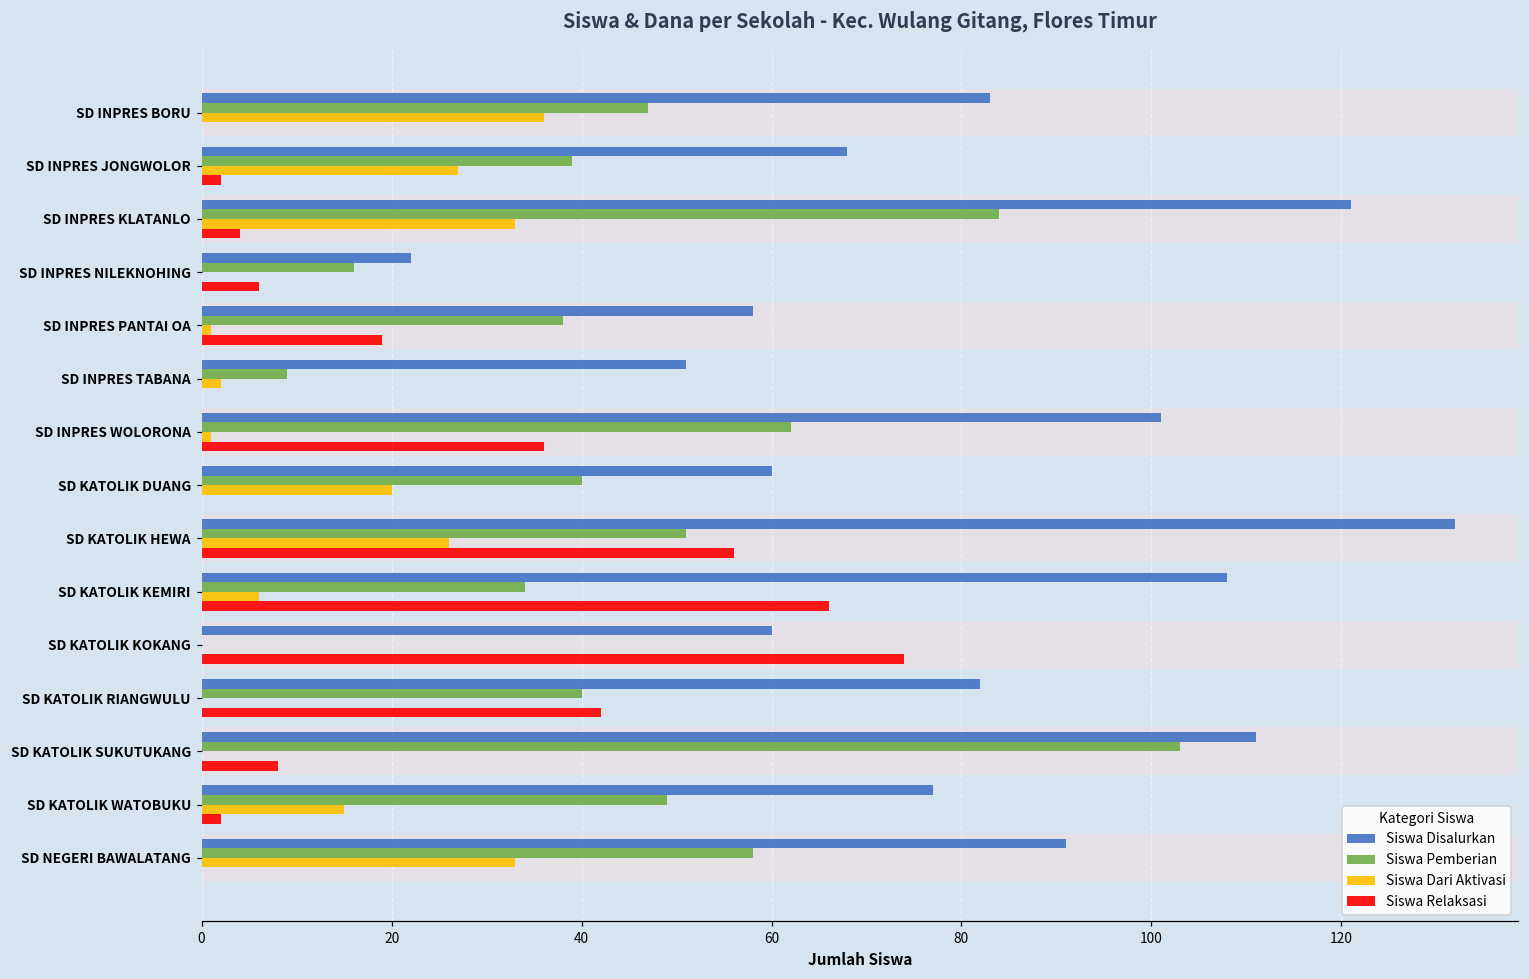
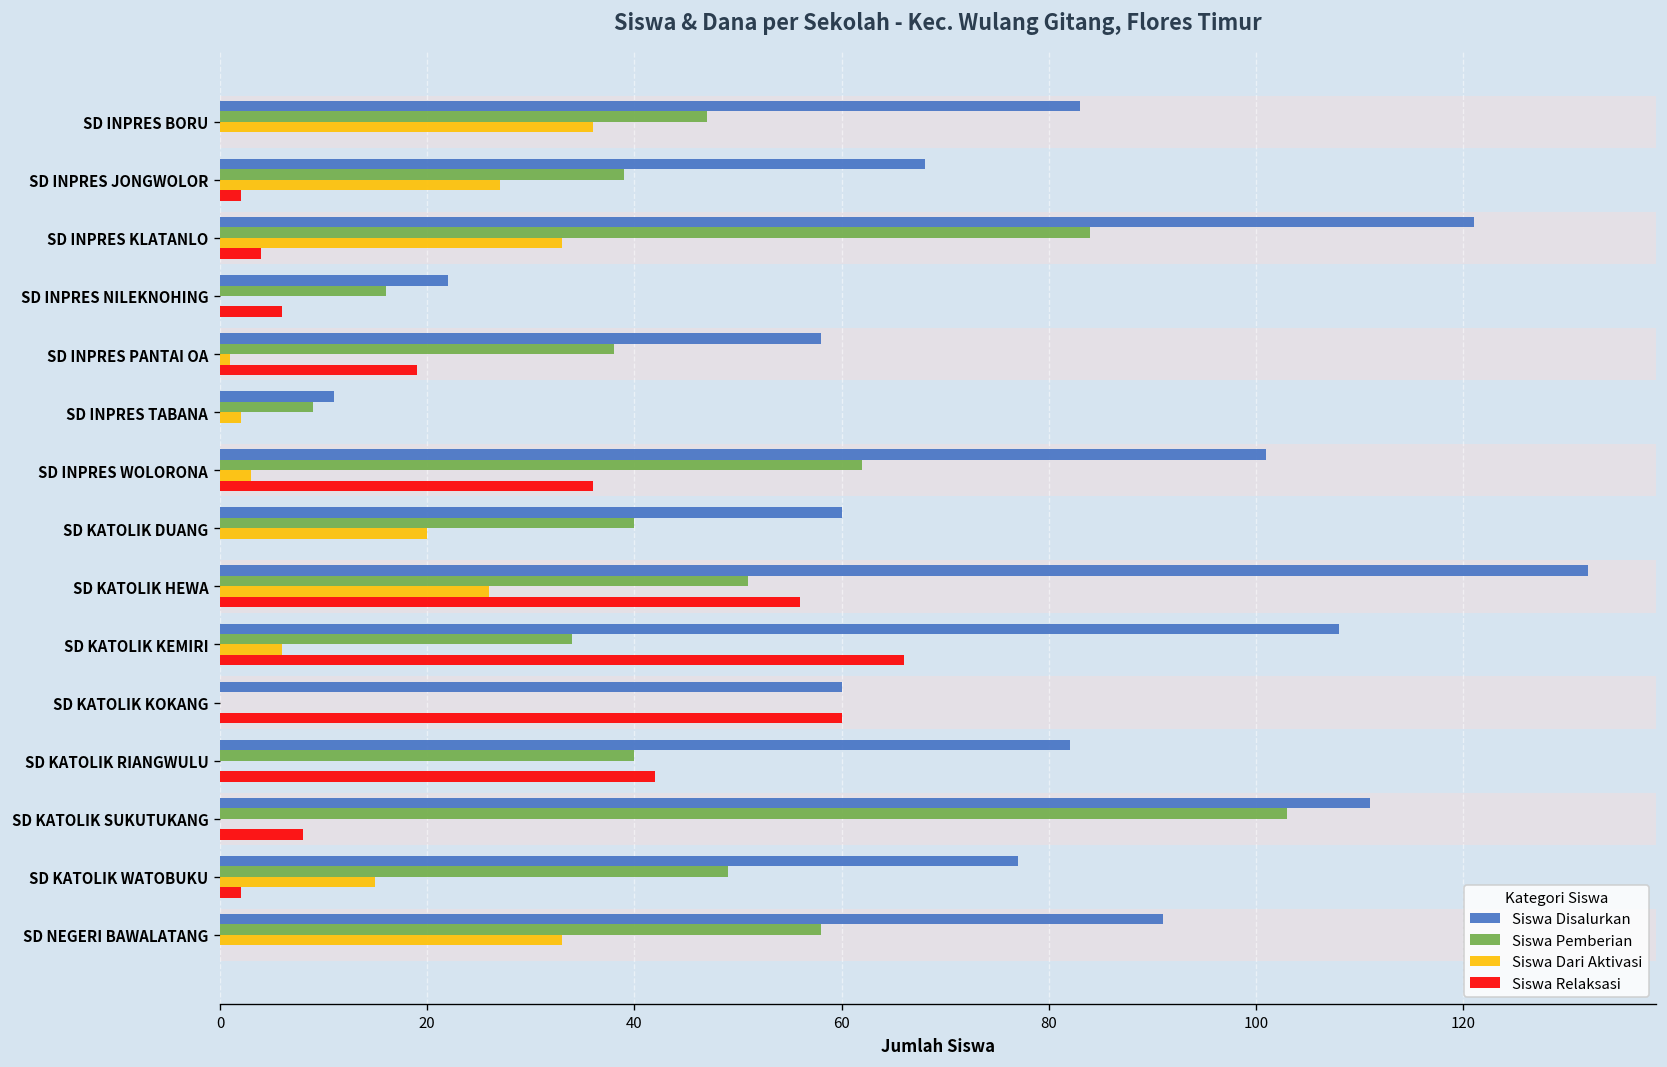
  {
    "Siswa Disalurkan": {
      "SD INPRES BORU": 83,
      "SD INPRES JONGWOLOR": 68,
      "SD INPRES KLATANLO": 121,
      "SD INPRES NILEKNOHING": 22,
      "SD INPRES PANTAI OA": 58,
-     "SD INPRES TABANA": 51,
+     "SD INPRES TABANA": 11,
      "SD INPRES WOLORONA": 101,
      "SD KATOLIK DUANG": 60,
      "SD KATOLIK HEWA": 132,
      "SD KATOLIK KEMIRI": 108,
      "SD KATOLIK KOKANG": 60,
      "SD KATOLIK RIANGWULU": 82,
      "SD KATOLIK SUKUTUKANG": 111,
      "SD KATOLIK WATOBUKU": 77,
      "SD NEGERI BAWALATANG": 91
    },
    "Siswa Pemberian": {
      "SD INPRES BORU": 47,
      "SD INPRES JONGWOLOR": 39,
      "SD INPRES KLATANLO": 84,
      "SD INPRES NILEKNOHING": 16,
      "SD INPRES PANTAI OA": 38,
      "SD INPRES TABANA": 9,
      "SD INPRES WOLORONA": 62,
      "SD KATOLIK DUANG": 40,
      "SD KATOLIK HEWA": 51,
      "SD KATOLIK KEMIRI": 34,
      "SD KATOLIK KOKANG": 0,
      "SD KATOLIK RIANGWULU": 40,
      "SD KATOLIK SUKUTUKANG": 103,
      "SD KATOLIK WATOBUKU": 49,
      "SD NEGERI BAWALATANG": 58
    },
    "Siswa Dari Aktivasi": {
      "SD INPRES BORU": 36,
      "SD INPRES JONGWOLOR": 27,
      "SD INPRES KLATANLO": 33,
      "SD INPRES NILEKNOHING": 0,
      "SD INPRES PANTAI OA": 1,
      "SD INPRES TABANA": 2,
-     "SD INPRES WOLORONA": 1,
+     "SD INPRES WOLORONA": 3,
      "SD KATOLIK DUANG": 20,
      "SD KATOLIK HEWA": 26,
      "SD KATOLIK KEMIRI": 6,
      "SD KATOLIK KOKANG": 0,
      "SD KATOLIK RIANGWULU": 0,
      "SD KATOLIK SUKUTUKANG": 0,
      "SD KATOLIK WATOBUKU": 15,
      "SD NEGERI BAWALATANG": 33
    },
    "Siswa Relaksasi": {
      "SD INPRES BORU": 0,
      "SD INPRES JONGWOLOR": 2,
      "SD INPRES KLATANLO": 4,
      "SD INPRES NILEKNOHING": 6,
      "SD INPRES PANTAI OA": 19,
      "SD INPRES TABANA": 0,
      "SD INPRES WOLORONA": 36,
      "SD KATOLIK DUANG": 0,
      "SD KATOLIK HEWA": 56,
      "SD KATOLIK KEMIRI": 66,
-     "SD KATOLIK KOKANG": 74,
+     "SD KATOLIK KOKANG": 60,
      "SD KATOLIK RIANGWULU": 42,
      "SD KATOLIK SUKUTUKANG": 8,
      "SD KATOLIK WATOBUKU": 2,
      "SD NEGERI BAWALATANG": 0
    }
  }
